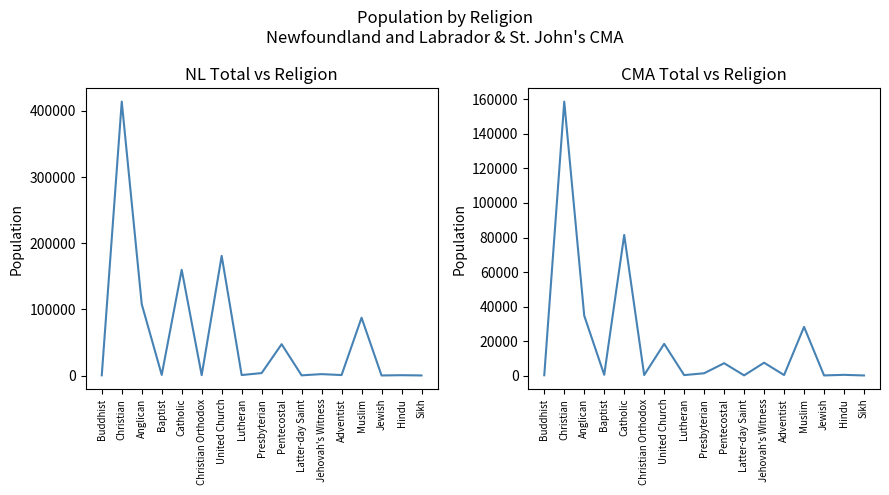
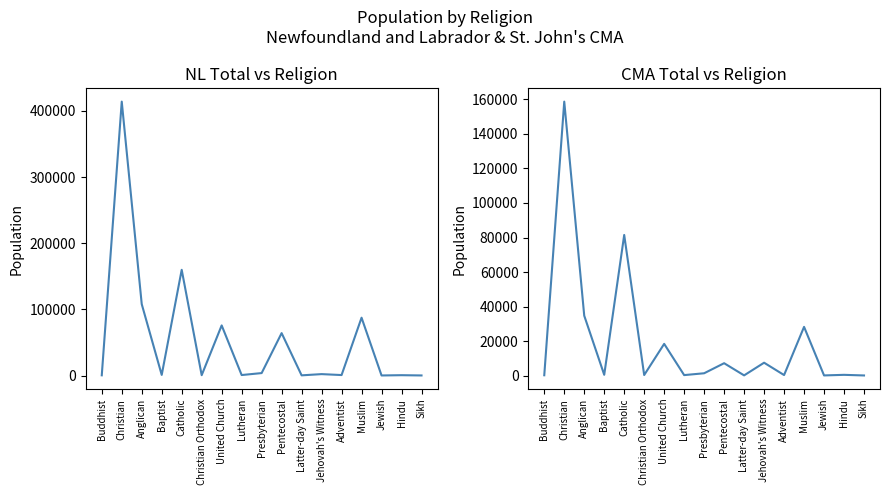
  {
    "NL Total vs Religion": {
      "Buddhist": 0,
      "Christian": 410000,
      "Anglican": 110000,
      "Baptist": 0,
      "Catholic": 160000,
      "Christian Orthodox": 0,
-     "United Church": 180000,
+     "United Church": 80000,
      "Lutheran": 0,
      "Presbyterian": 0,
-     "Pentecostal": 50000,
+     "Pentecostal": 60000,
      "Latter-day Saint": 0,
      "Jehovah's Witness": 0,
      "Adventist": 0,
      "Muslim": 90000,
      "Jewish": 0,
      "Hindu": 0,
      "Sikh": 0
    },
    "CMA Total vs Religion": {
      "Buddhist": 0,
      "Christian": 159000,
      "Anglican": 35000,
      "Baptist": 1000,
      "Catholic": 81000,
      "Christian Orthodox": 0,
      "United Church": 19000,
      "Lutheran": 0,
      "Presbyterian": 2000,
      "Pentecostal": 7000,
      "Latter-day Saint": 0,
      "Jehovah's Witness": 8000,
      "Adventist": 0,
      "Muslim": 28000,
      "Jewish": 0,
      "Hindu": 1000,
      "Sikh": 0
    }
  }
